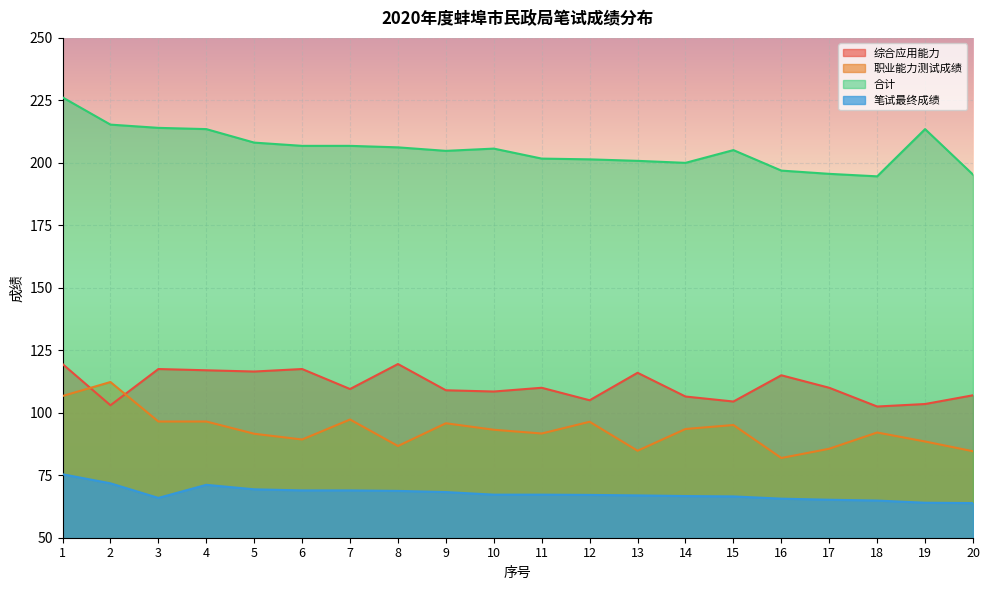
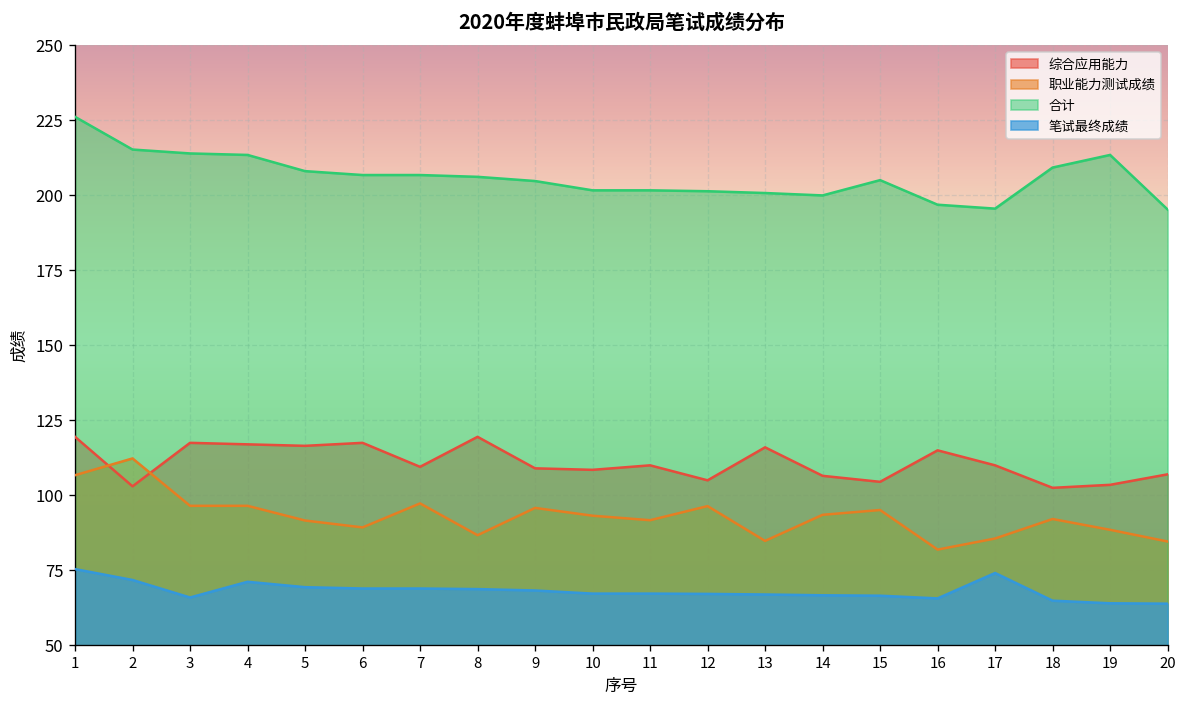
  {
    "合计": {
      "1": 226,
      "2": 215,
      "3": 214,
      "4": 214,
      "5": 208,
      "6": 207,
      "7": 207,
      "8": 206,
      "9": 205,
-     "10": 206,
+     "10": 202,
      "11": 202,
      "12": 201,
      "13": 201,
      "14": 200,
      "15": 205,
      "16": 197,
      "17": 196,
-     "18": 195,
+     "18": 209,
      "19": 214,
      "20": 195
    },
    "笔试最终成绩": {
      "1": 75,
      "2": 72,
      "3": 66,
      "4": 71,
      "5": 69,
      "6": 69,
      "7": 69,
      "8": 69,
      "9": 68,
      "10": 67,
      "11": 67,
      "12": 67,
      "13": 67,
      "14": 67,
      "15": 67,
      "16": 66,
-     "17": 65,
+     "17": 74,
      "18": 65,
      "19": 64,
      "20": 64
    }
  }
